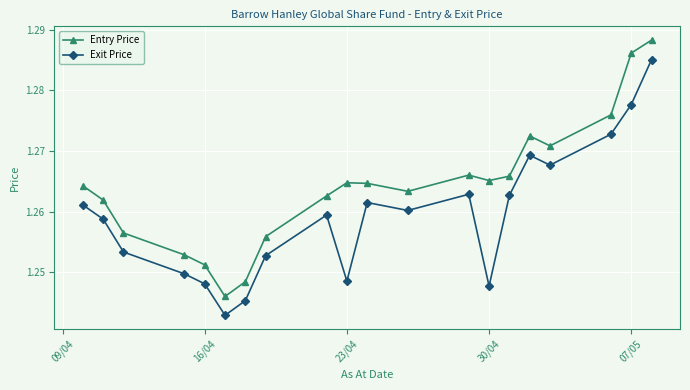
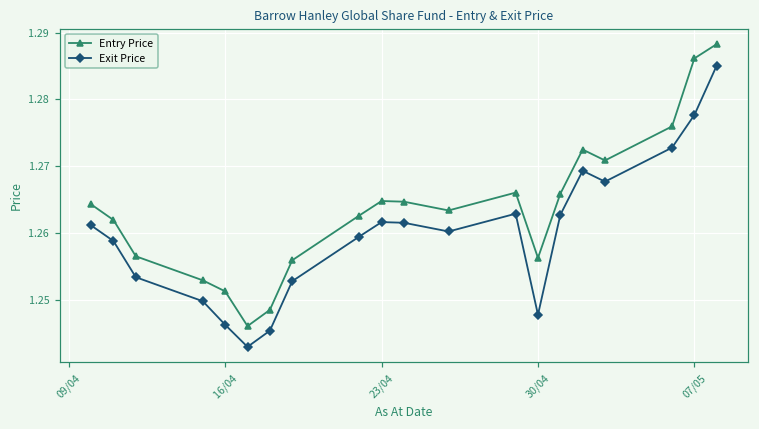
  {
    "Entry Price": {
      "16/04": 1.251,
      "23/04": 1.265,
-     "30/04": 1.265,
+     "30/04": 1.256,
      "07/05": 1.286
    },
    "Exit Price": {
-     "16/04": 1.248,
-     "23/04": 1.249,
+     "16/04": 1.246,
+     "23/04": 1.262,
      "30/04": 1.248,
      "07/05": 1.278
    }
  }
